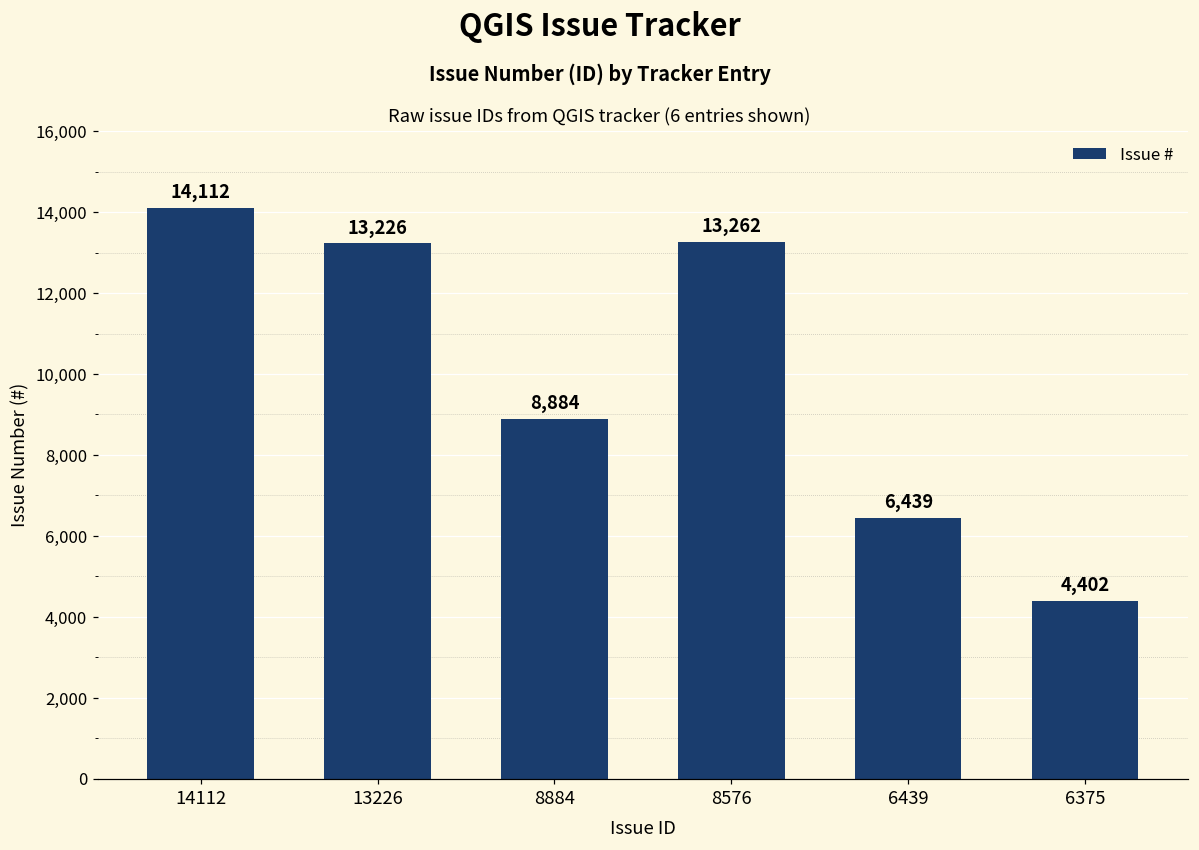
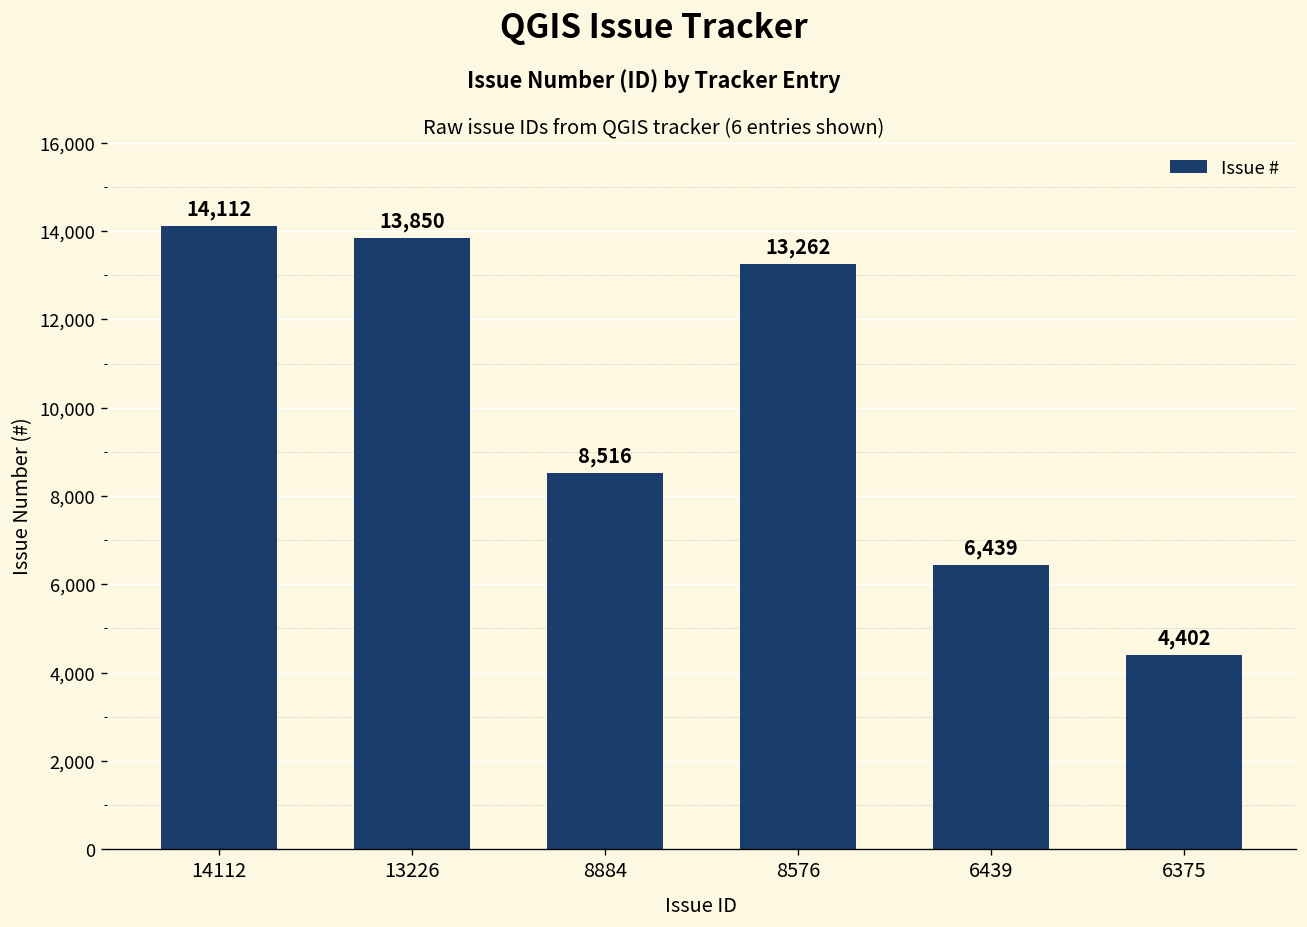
  {
    "14112": "14,112",
-   "13226": "13,226",
-   "8884": "8,884",
+   "13226": "13,850",
+   "8884": "8,516",
    "8576": "13,262",
    "6439": "6,439",
    "6375": "4,402"
  }
